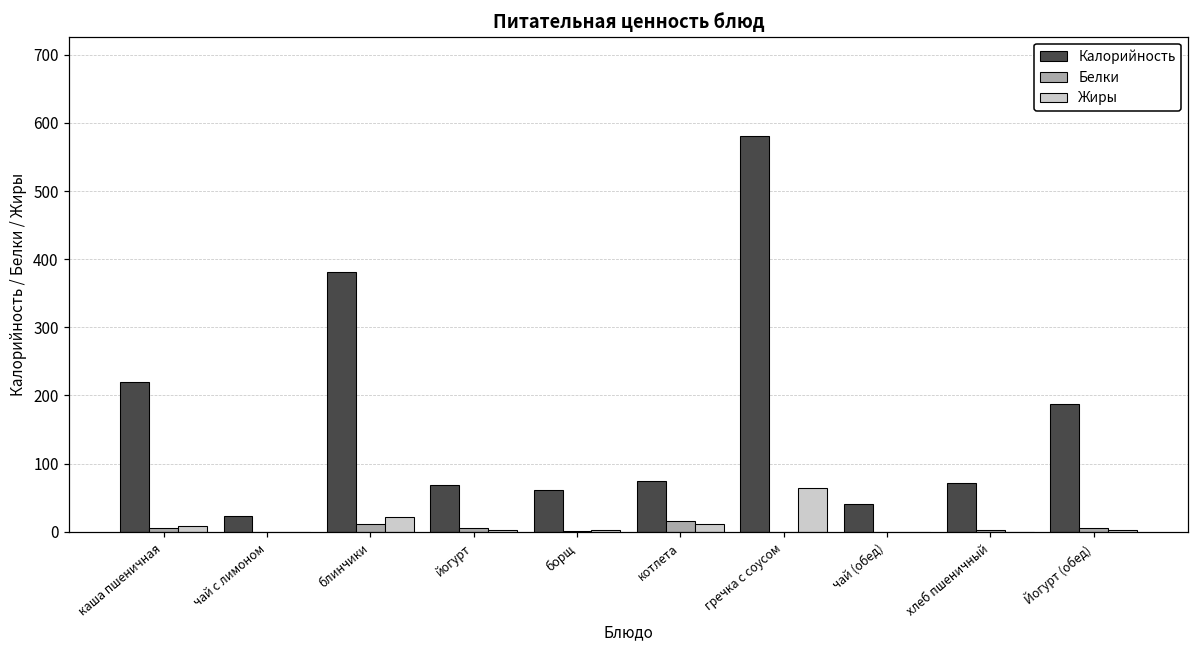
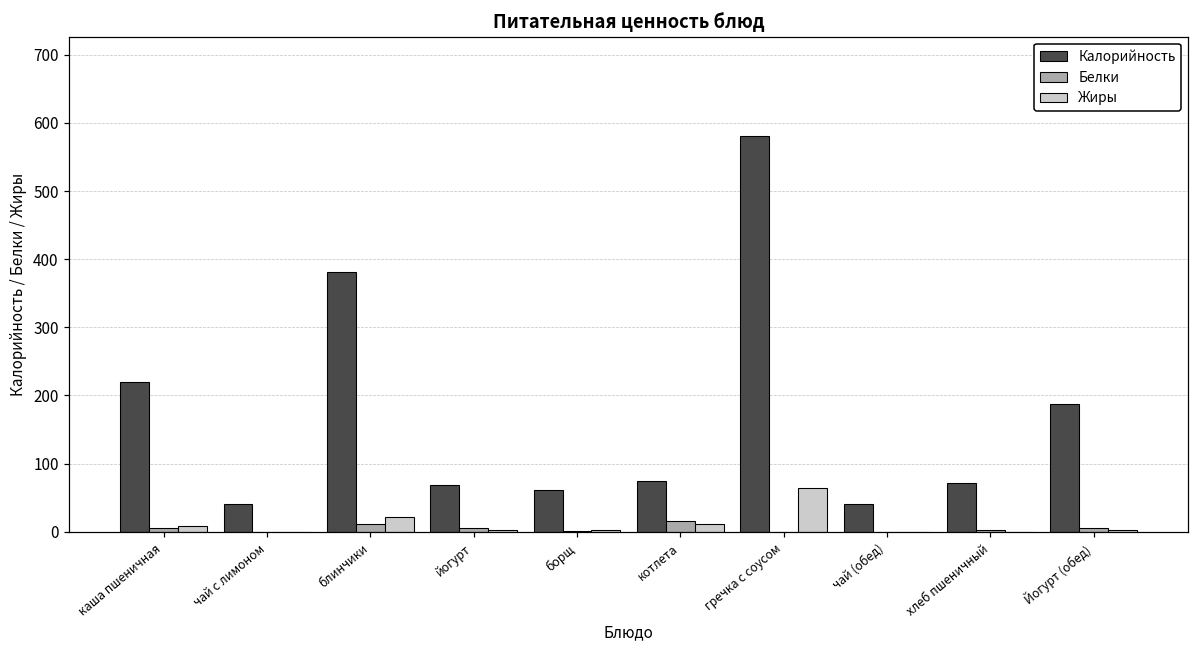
  {
    "Калорийность": {
      "каша пшеничная": 220,
-     "чай с лимоном": 20,
+     "чай с лимоном": 40,
      "блинчики": 380,
      "йогурт": 70,
      "борщ": 60,
      "котлета": 70,
      "гречка с соусом": 580,
      "чай (обед)": 40,
      "хлеб пшеничный": 70,
      "Йогурт (обед)": 190
    }
  }
